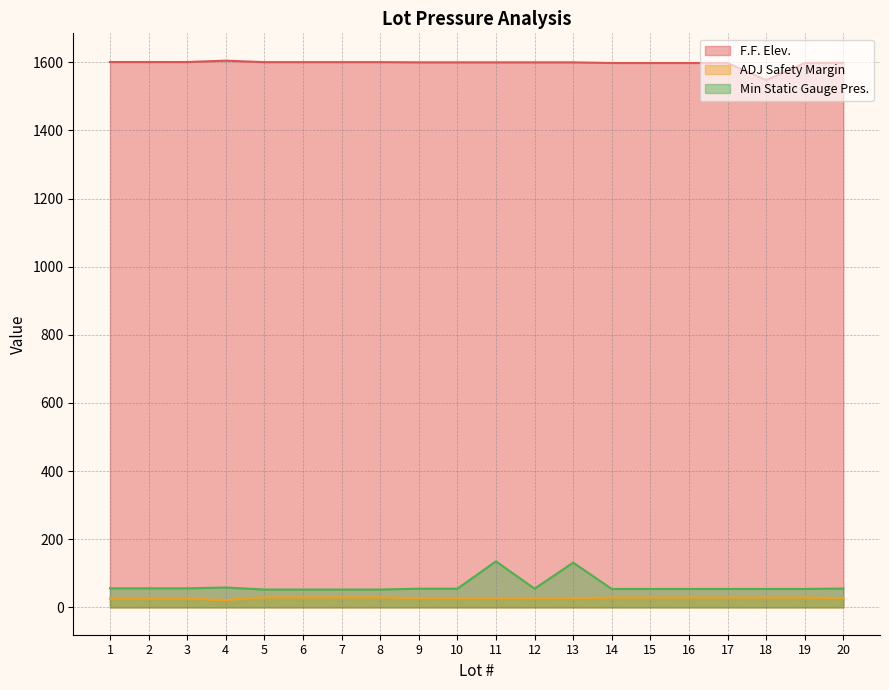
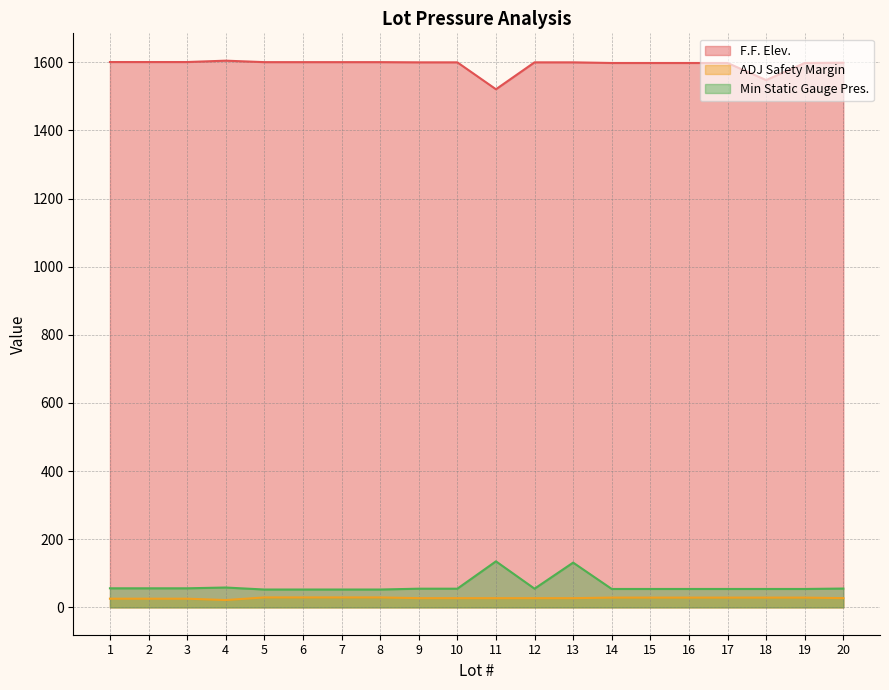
  {
    "F.F. Elev.": {
      "1": 1600,
      "2": 1600,
      "3": 1600,
      "4": 1600,
      "5": 1600,
      "6": 1600,
      "7": 1600,
      "8": 1600,
      "9": 1600,
      "10": 1600,
-     "11": 1600,
+     "11": 1520,
      "12": 1600,
      "13": 1600,
      "14": 1600,
      "15": 1600,
      "16": 1600
    },
    "ADJ Safety Margin": {
      "1": 30,
      "2": 30,
      "3": 30,
      "4": 20,
      "5": 30,
      "6": 30,
      "7": 30,
      "8": 30,
      "9": 30,
      "10": 30,
      "11": 30,
      "12": 30,
      "13": 30,
      "14": 30,
      "15": 30,
      "16": 30,
      "17": 30,
      "18": 30,
      "19": 30,
      "20": 30
    },
    "Min Static Gauge Pres.": {
      "1": 60,
      "2": 60,
      "3": 60,
      "4": 60,
      "5": 50,
      "6": 50,
      "7": 50,
      "8": 50,
      "9": 50,
      "10": 50,
      "11": 140,
      "12": 50,
      "13": 130,
      "14": 50,
      "15": 50,
      "16": 50,
      "17": 50,
      "18": 50,
      "19": 50,
      "20": 60
    }
  }
